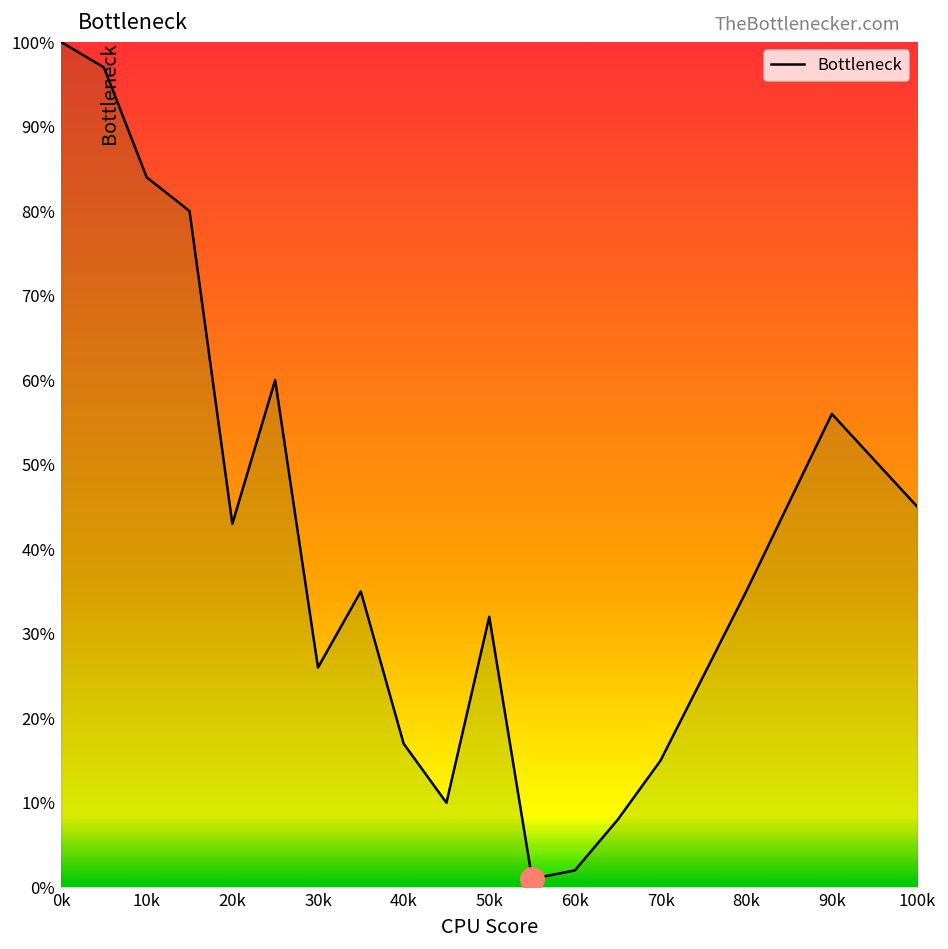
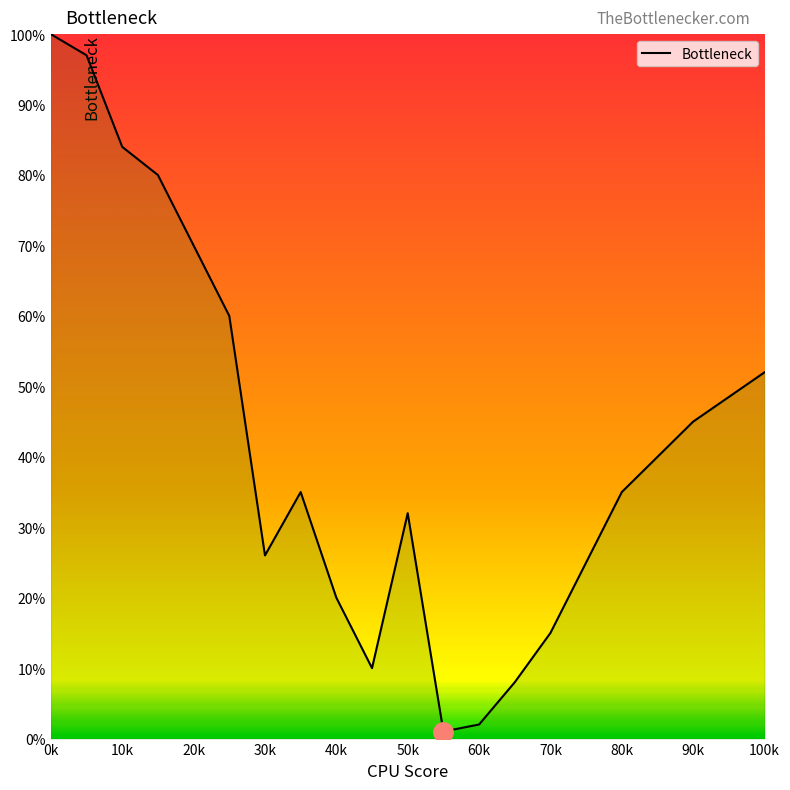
  {
    "Bottleneck": {
      "0k": "100%",
      "10k": "84%",
-     "20k": "43%",
+     "20k": "70%",
      "30k": "26%",
-     "40k": "17%",
+     "40k": "20%",
      "50k": "32%",
      "60k": "2%",
      "70k": "15%",
      "80k": "35%",
-     "90k": "56%",
-     "100k": "45%"
+     "90k": "45%",
+     "100k": "52%"
    }
  }
